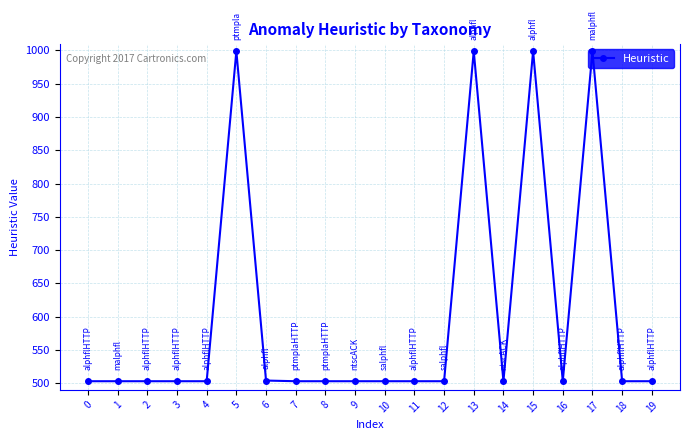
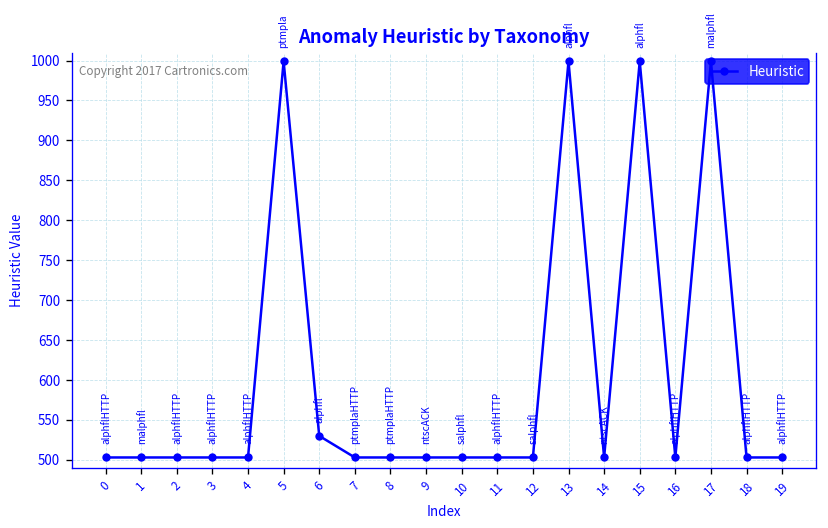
  {
    "0": 500,
    "1": 500,
    "2": 500,
    "3": 500,
    "4": 500,
    "5": 1000,
-   "6": 500,
+   "6": 530,
    "7": 500,
    "8": 500,
    "9": 500,
    "10": 500,
    "11": 500,
    "12": 500,
    "13": 1000,
    "14": 500,
    "15": 1000,
    "16": 500,
    "18": 500,
    "19": 500
  }
